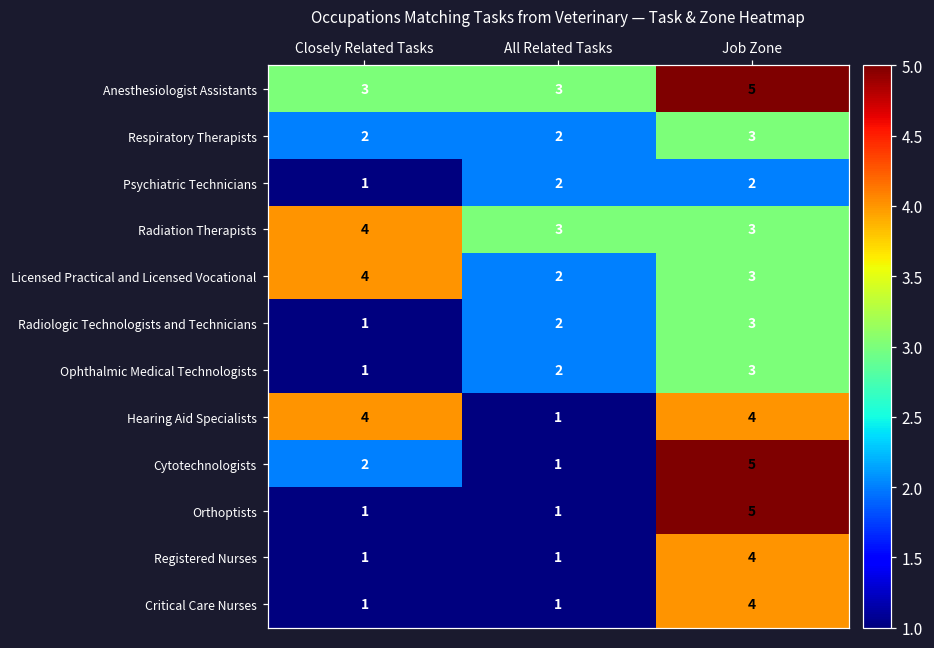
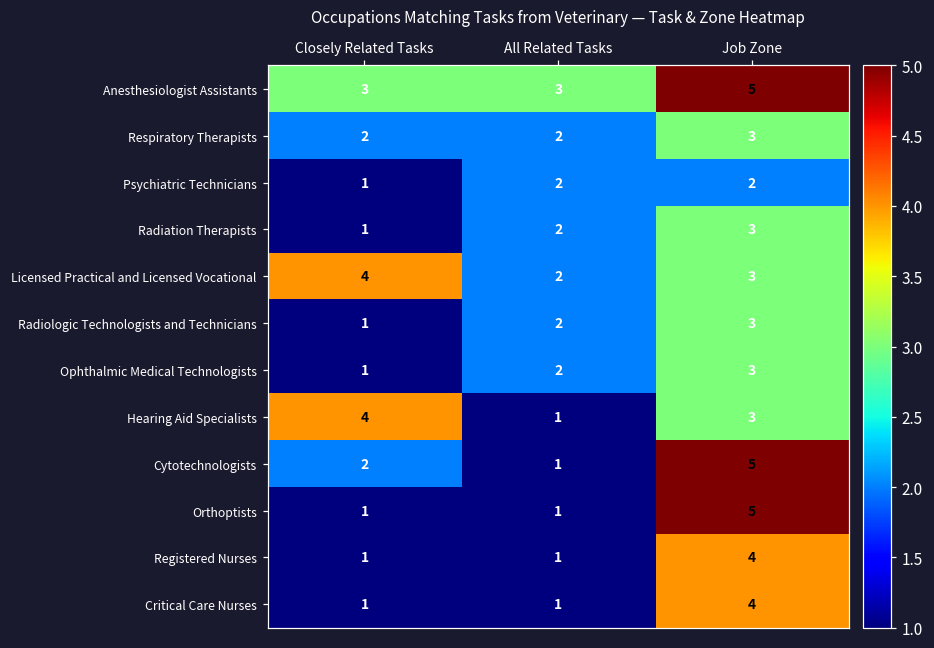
  {
    "Anesthesiologist Assistants": {
      "Closely Related Tasks": 3,
      "All Related Tasks": 3,
      "Job Zone": 5
    },
    "Respiratory Therapists": {
      "Closely Related Tasks": 2,
      "All Related Tasks": 2,
      "Job Zone": 3
    },
    "Psychiatric Technicians": {
      "Closely Related Tasks": 1,
      "All Related Tasks": 2,
      "Job Zone": 2
    },
    "Radiation Therapists": {
-     "Closely Related Tasks": 4,
-     "All Related Tasks": 3,
+     "Closely Related Tasks": 1,
+     "All Related Tasks": 2,
      "Job Zone": 3
    },
    "Licensed Practical and Licensed Vocational": {
      "Closely Related Tasks": 4,
      "All Related Tasks": 2,
      "Job Zone": 3
    },
    "Radiologic Technologists and Technicians": {
      "Closely Related Tasks": 1,
      "All Related Tasks": 2,
      "Job Zone": 3
    },
    "Ophthalmic Medical Technologists": {
      "Closely Related Tasks": 1,
      "All Related Tasks": 2,
      "Job Zone": 3
    },
    "Hearing Aid Specialists": {
      "Closely Related Tasks": 4,
      "All Related Tasks": 1,
-     "Job Zone": 4
+     "Job Zone": 3
    },
    "Cytotechnologists": {
      "Closely Related Tasks": 2,
      "All Related Tasks": 1,
      "Job Zone": 5
    },
    "Orthoptists": {
      "Closely Related Tasks": 1,
      "All Related Tasks": 1,
      "Job Zone": 5
    },
    "Registered Nurses": {
      "Closely Related Tasks": 1,
      "All Related Tasks": 1,
      "Job Zone": 4
    },
    "Critical Care Nurses": {
      "Closely Related Tasks": 1,
      "All Related Tasks": 1,
      "Job Zone": 4
    }
  }
